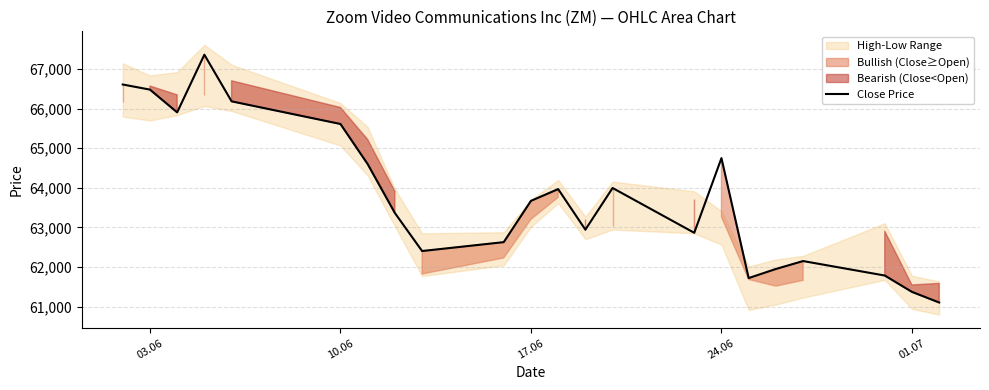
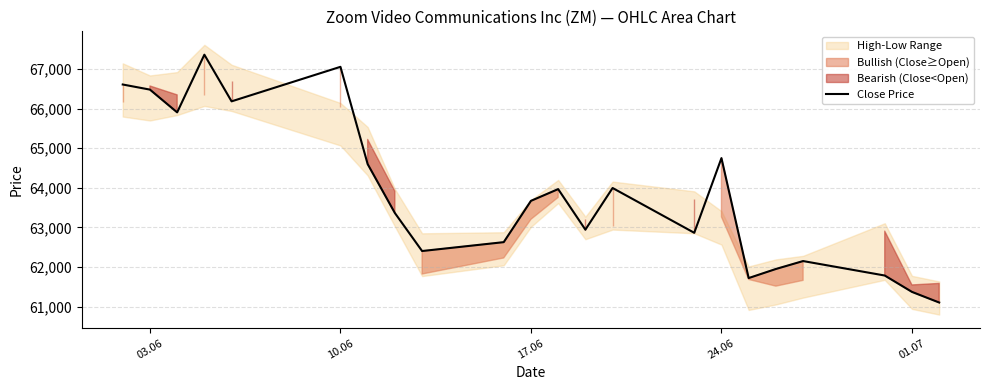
  {
    "Close Price": {
      "03.06": "66,500",
-     "10.06": "65,600",
+     "10.06": "67,100",
      "24.06": "64,700",
      "01.07": "61,400"
    }
  }
